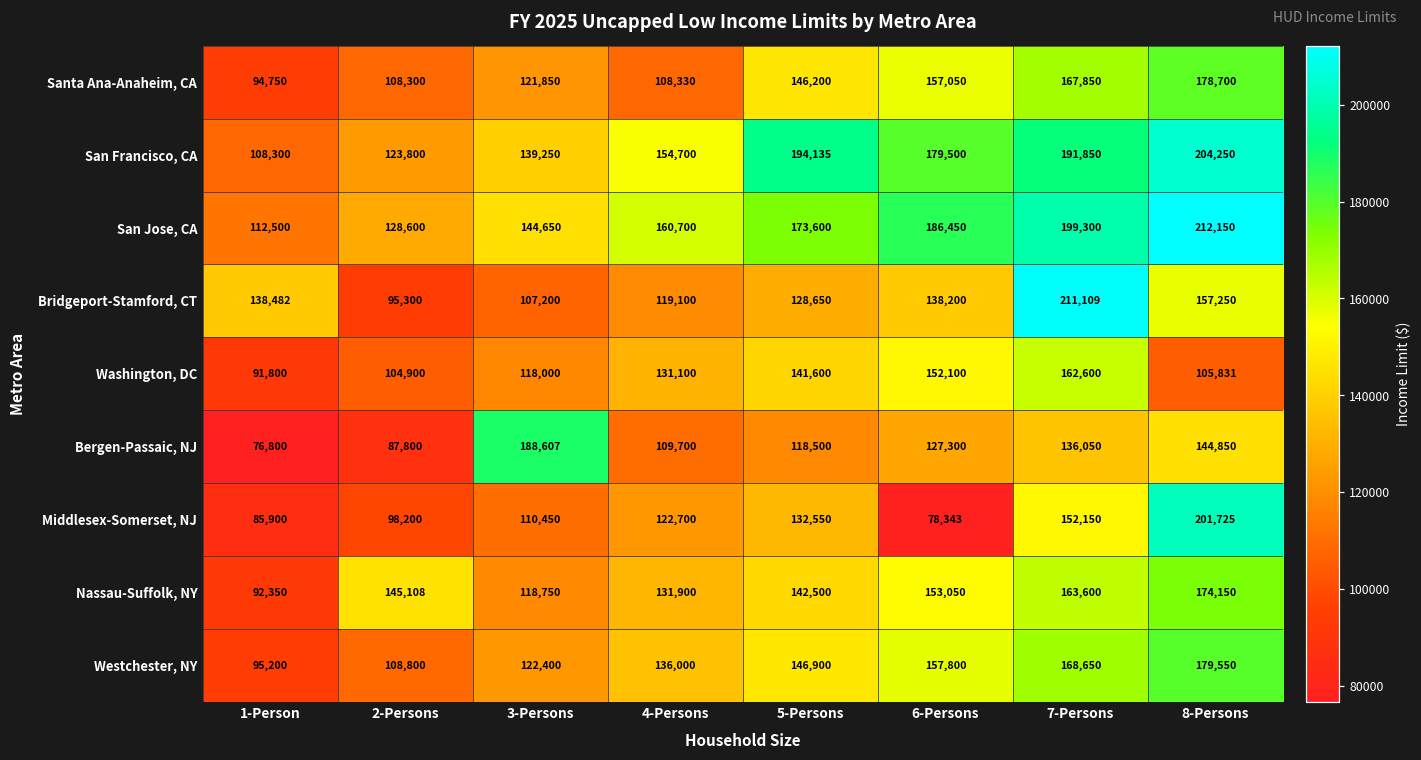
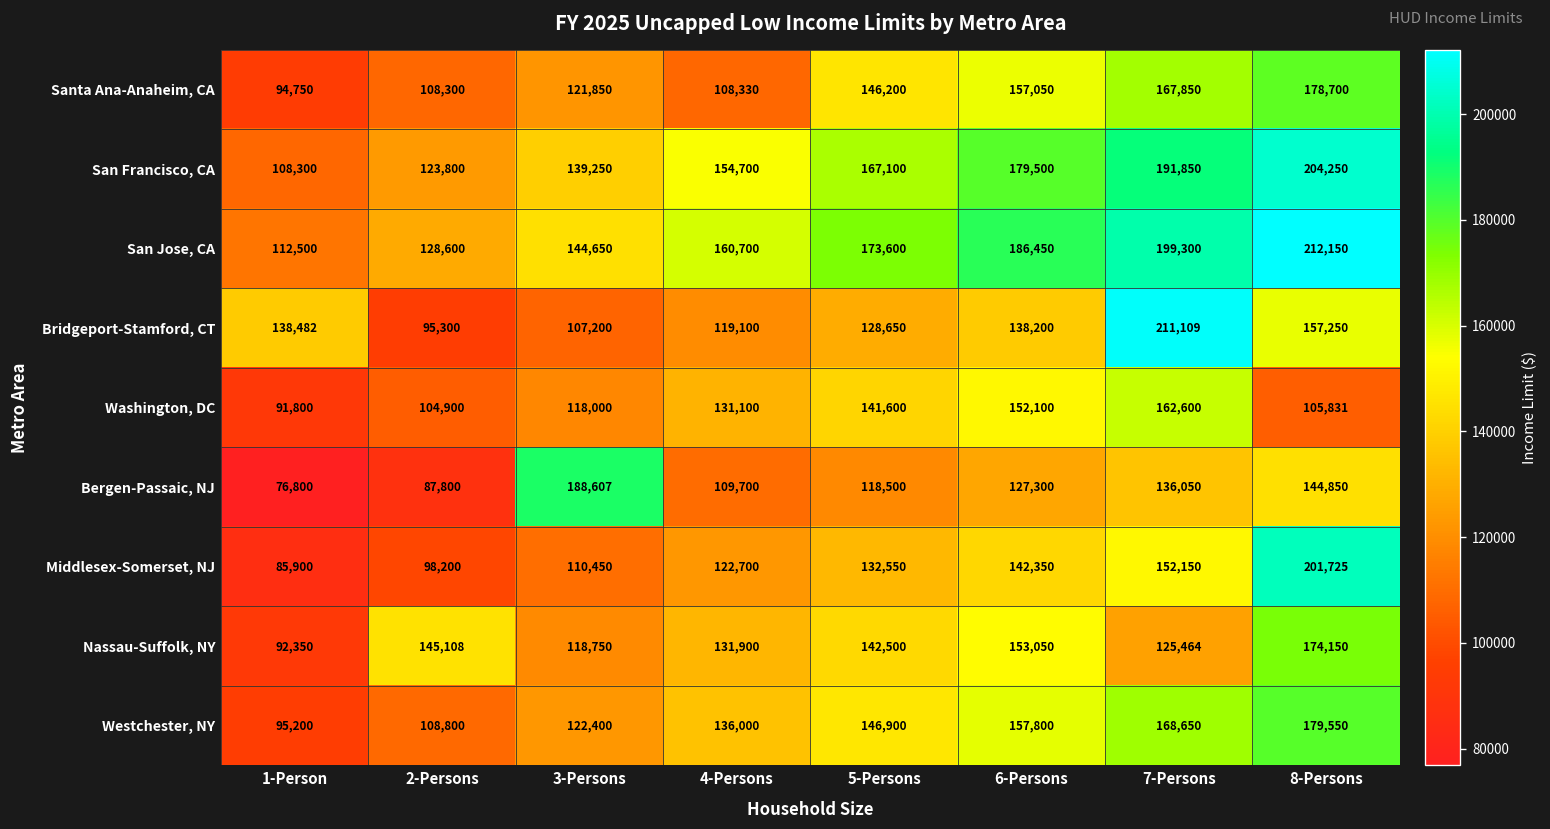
  {
    "Santa Ana-Anaheim, CA": {
      "1-Person": "94,750",
      "2-Persons": "108,300",
      "3-Persons": "121,850",
      "4-Persons": "108,330",
      "5-Persons": "146,200",
      "6-Persons": "157,050",
      "7-Persons": "167,850",
      "8-Persons": "178,700"
    },
    "San Francisco, CA": {
      "1-Person": "108,300",
      "2-Persons": "123,800",
      "3-Persons": "139,250",
      "4-Persons": "154,700",
-     "5-Persons": "194,135",
+     "5-Persons": "167,100",
      "6-Persons": "179,500",
      "7-Persons": "191,850",
      "8-Persons": "204,250"
    },
    "San Jose, CA": {
      "1-Person": "112,500",
      "2-Persons": "128,600",
      "3-Persons": "144,650",
      "4-Persons": "160,700",
      "5-Persons": "173,600",
      "6-Persons": "186,450",
      "7-Persons": "199,300",
      "8-Persons": "212,150"
    },
    "Bridgeport-Stamford, CT": {
      "1-Person": "138,482",
      "2-Persons": "95,300",
      "3-Persons": "107,200",
      "4-Persons": "119,100",
      "5-Persons": "128,650",
      "6-Persons": "138,200",
      "7-Persons": "211,109",
      "8-Persons": "157,250"
    },
    "Washington, DC": {
      "1-Person": "91,800",
      "2-Persons": "104,900",
      "3-Persons": "118,000",
      "4-Persons": "131,100",
      "5-Persons": "141,600",
      "6-Persons": "152,100",
      "7-Persons": "162,600",
      "8-Persons": "105,831"
    },
    "Bergen-Passaic, NJ": {
      "1-Person": "76,800",
      "2-Persons": "87,800",
      "3-Persons": "188,607",
      "4-Persons": "109,700",
      "5-Persons": "118,500",
      "6-Persons": "127,300",
      "7-Persons": "136,050",
      "8-Persons": "144,850"
    },
    "Middlesex-Somerset, NJ": {
      "1-Person": "85,900",
      "2-Persons": "98,200",
      "3-Persons": "110,450",
      "4-Persons": "122,700",
      "5-Persons": "132,550",
-     "6-Persons": "78,343",
+     "6-Persons": "142,350",
      "7-Persons": "152,150",
      "8-Persons": "201,725"
    },
    "Nassau-Suffolk, NY": {
      "1-Person": "92,350",
      "2-Persons": "145,108",
      "3-Persons": "118,750",
      "4-Persons": "131,900",
      "5-Persons": "142,500",
      "6-Persons": "153,050",
-     "7-Persons": "163,600",
+     "7-Persons": "125,464",
      "8-Persons": "174,150"
    },
    "Westchester, NY": {
      "1-Person": "95,200",
      "2-Persons": "108,800",
      "3-Persons": "122,400",
      "4-Persons": "136,000",
      "5-Persons": "146,900",
      "6-Persons": "157,800",
      "7-Persons": "168,650",
      "8-Persons": "179,550"
    }
  }
